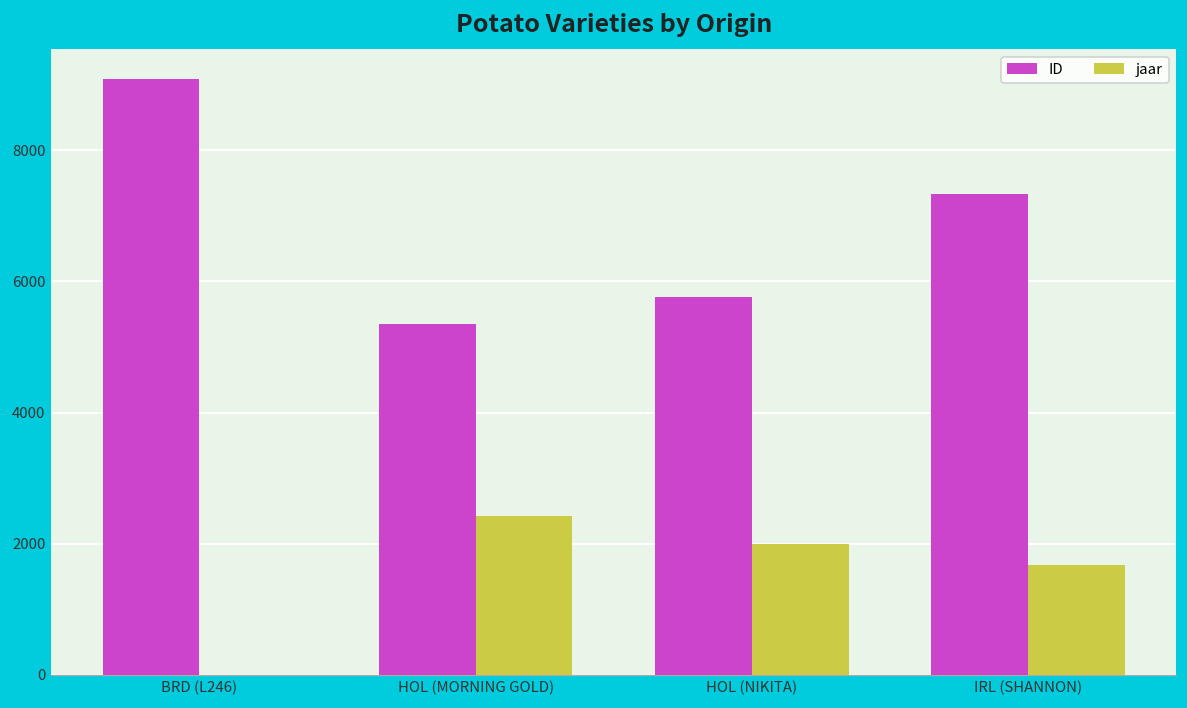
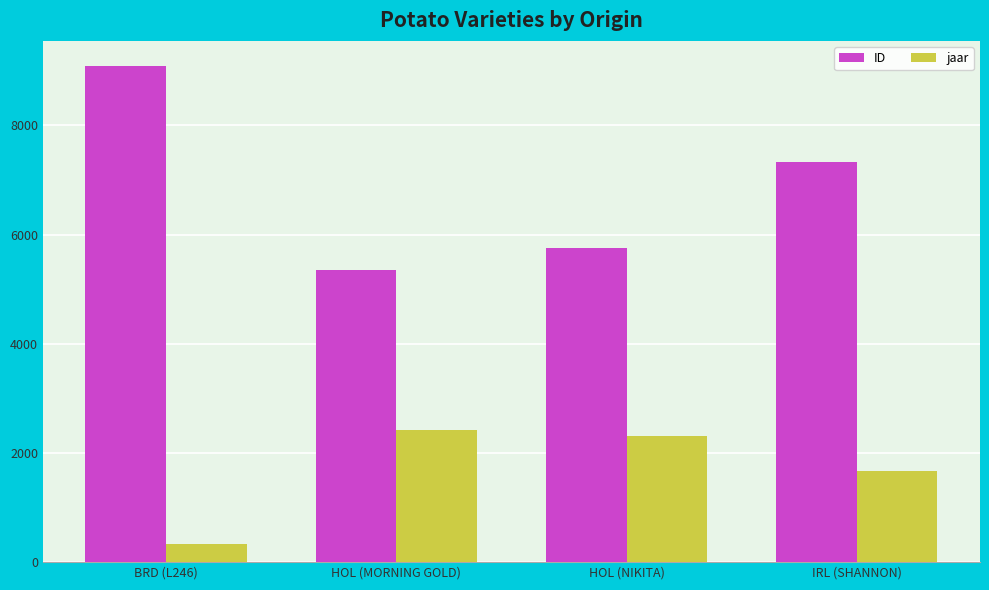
  {
    "ID": {
      "BRD (L246)": 9100,
      "HOL (MORNING GOLD)": 5300,
      "HOL (NIKITA)": 5800,
      "IRL (SHANNON)": 7300
    },
    "jaar": {
-     "BRD (L246)": 0,
+     "BRD (L246)": 300,
      "HOL (MORNING GOLD)": 2400,
-     "HOL (NIKITA)": 2000,
+     "HOL (NIKITA)": 2300,
      "IRL (SHANNON)": 1700
    }
  }
